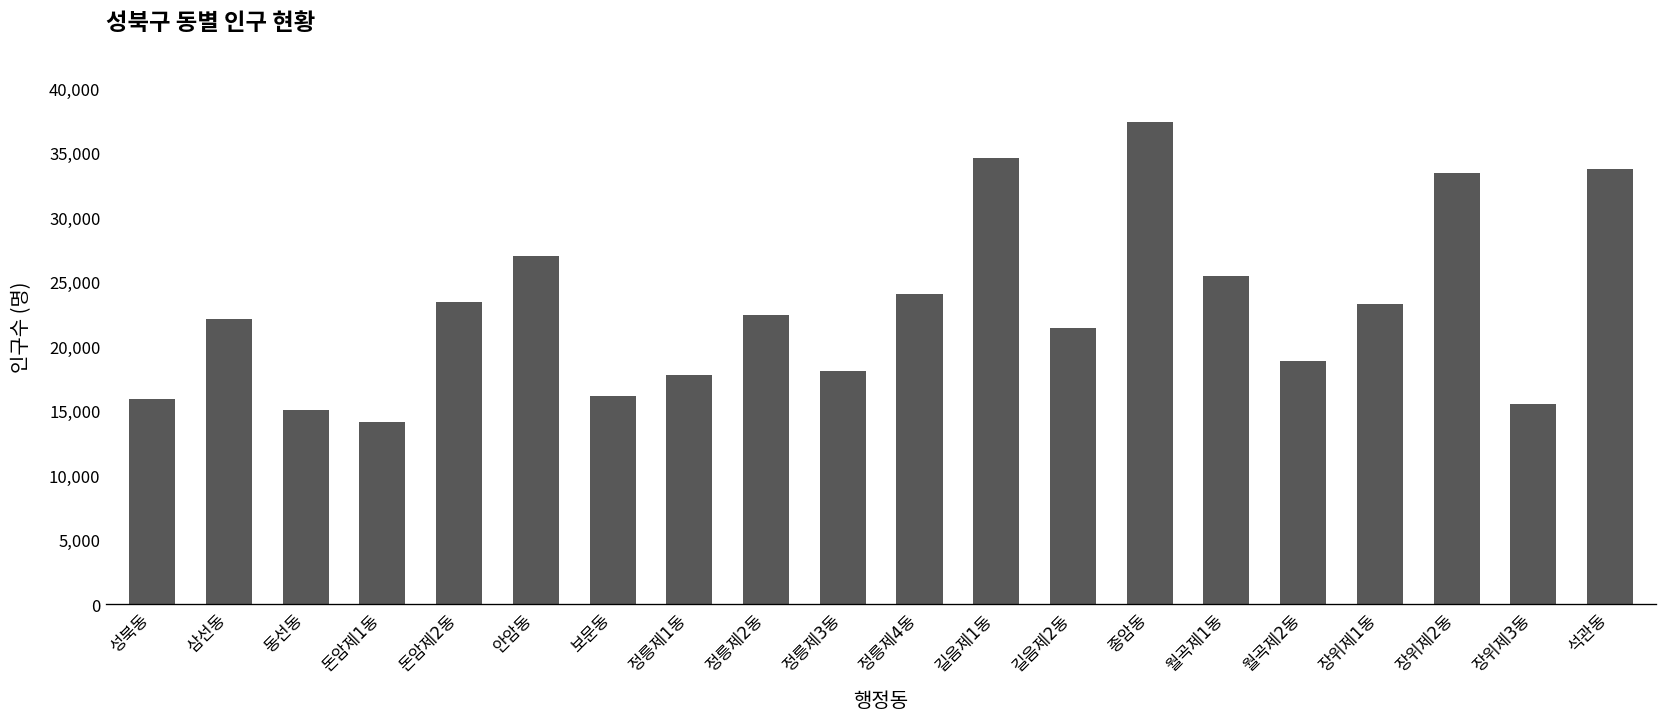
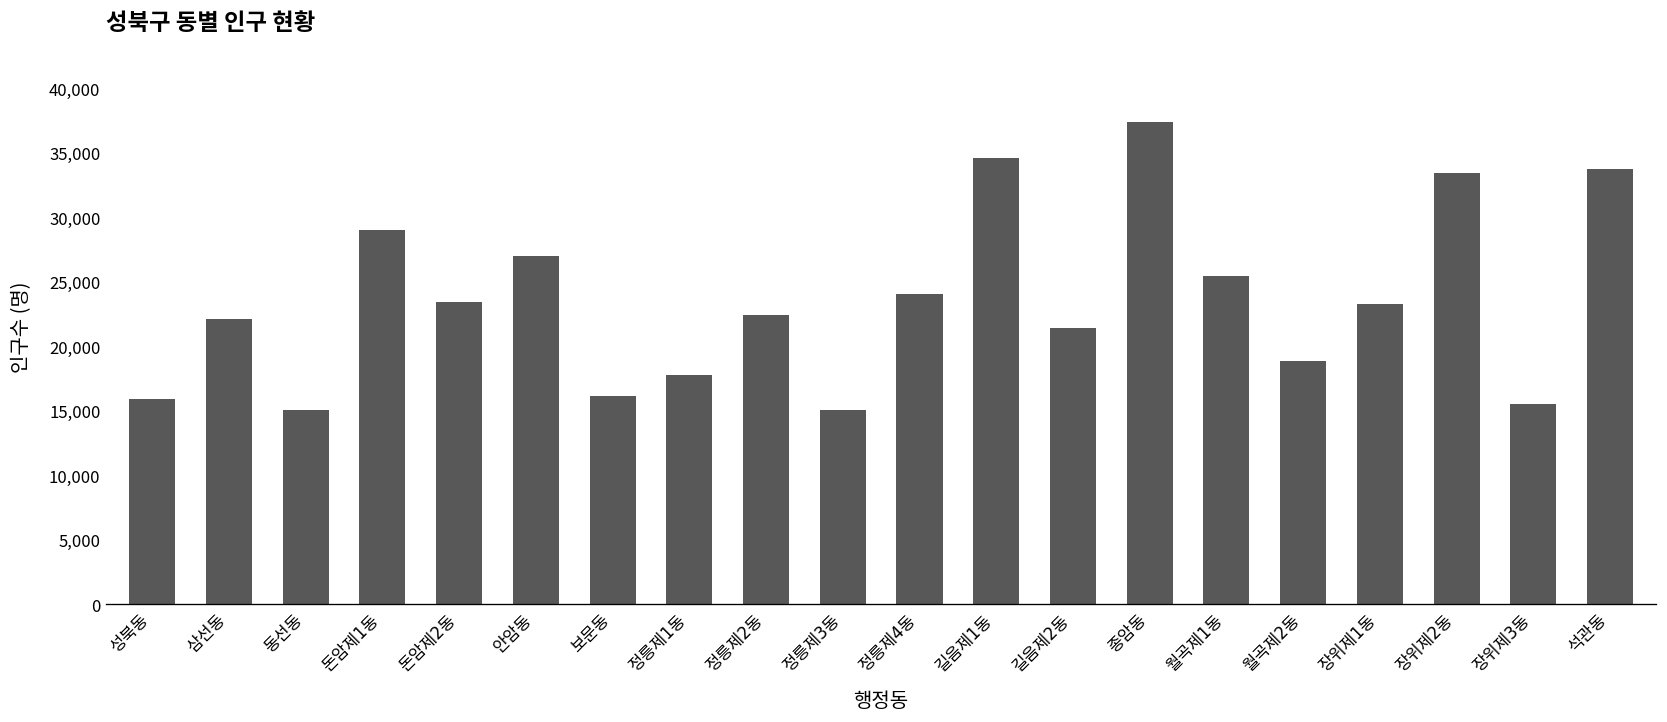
  {
    "성북동": "15,900",
    "삼선동": "22,100",
    "동선동": "15,100",
-   "돈암제1동": "14,200",
+   "돈암제1동": "29,100",
    "돈암제2동": "23,400",
    "안암동": "27,000",
    "보문동": "16,200",
    "정릉제1동": "17,800",
    "정릉제2동": "22,400",
-   "정릉제3동": "18,100",
+   "정릉제3동": "15,100",
    "정릉제4동": "24,100",
    "길음제1동": "34,600",
    "길음제2동": "21,400",
    "종암동": "37,400",
    "월곡제1동": "25,400",
    "월곡제2동": "18,900",
    "장위제1동": "23,300",
    "장위제2동": "33,400",
    "장위제3동": "15,500",
    "석관동": "33,800"
  }
